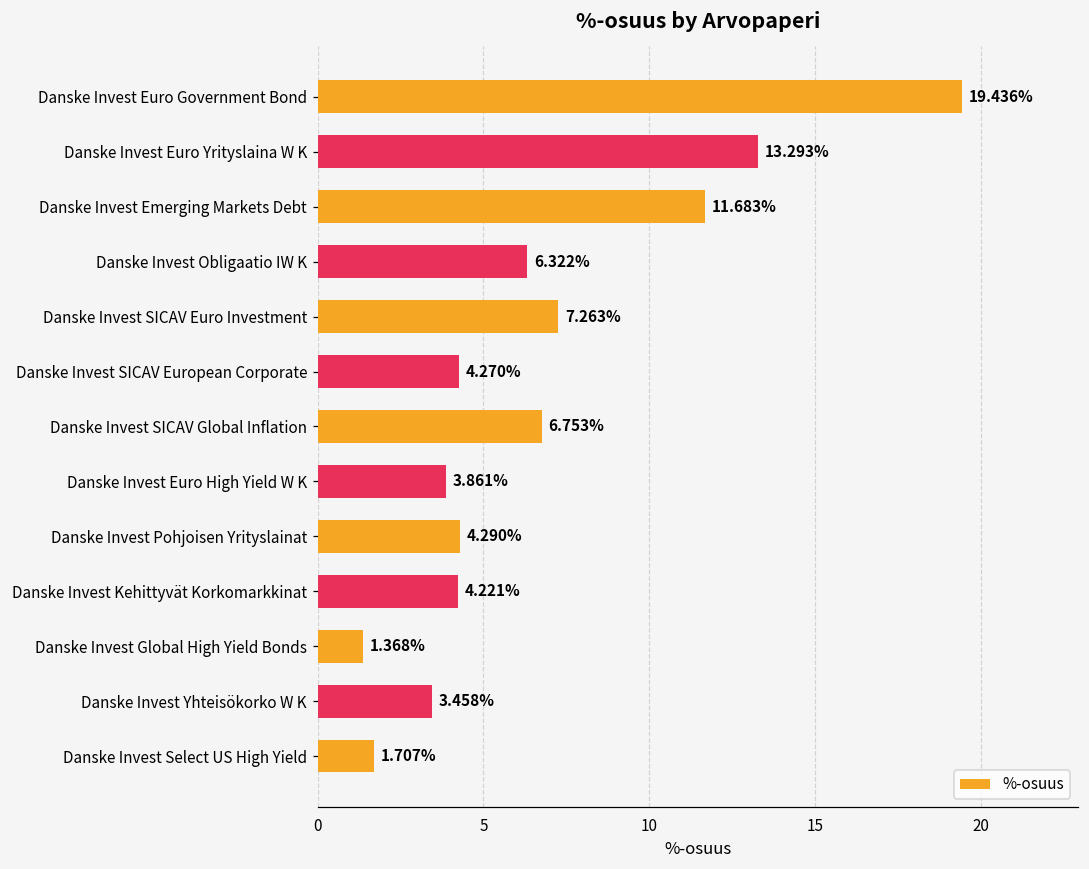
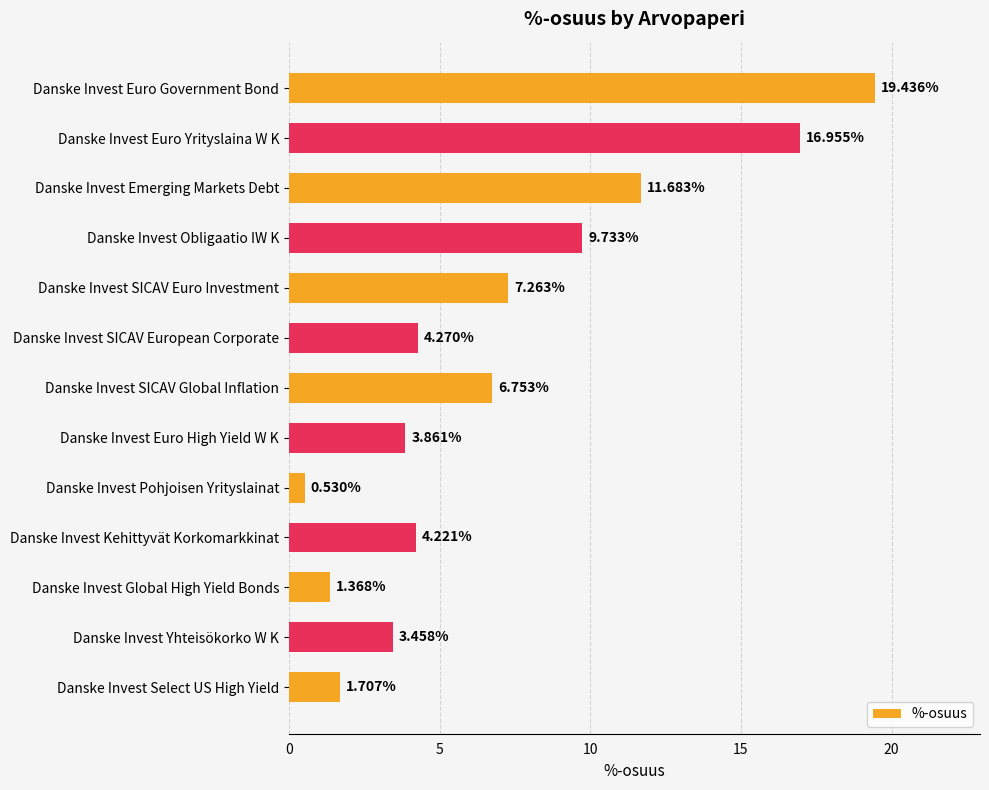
  {
    "Danske Invest Euro Government Bond": "19.436%",
-   "Danske Invest Euro Yrityslaina W K": "13.293%",
+   "Danske Invest Euro Yrityslaina W K": "16.955%",
    "Danske Invest Emerging Markets Debt": "11.683%",
-   "Danske Invest Obligaatio IW K": "6.322%",
+   "Danske Invest Obligaatio IW K": "9.733%",
    "Danske Invest SICAV Euro Investment": "7.263%",
    "Danske Invest SICAV European Corporate": "4.270%",
    "Danske Invest SICAV Global Inflation": "6.753%",
    "Danske Invest Euro High Yield W K": "3.861%",
-   "Danske Invest Pohjoisen Yrityslainat": "4.290%",
+   "Danske Invest Pohjoisen Yrityslainat": "0.530%",
    "Danske Invest Kehittyvät Korkomarkkinat": "4.221%",
    "Danske Invest Global High Yield Bonds": "1.368%",
    "Danske Invest Yhteisökorko W K": "3.458%",
    "Danske Invest Select US High Yield": "1.707%"
  }
